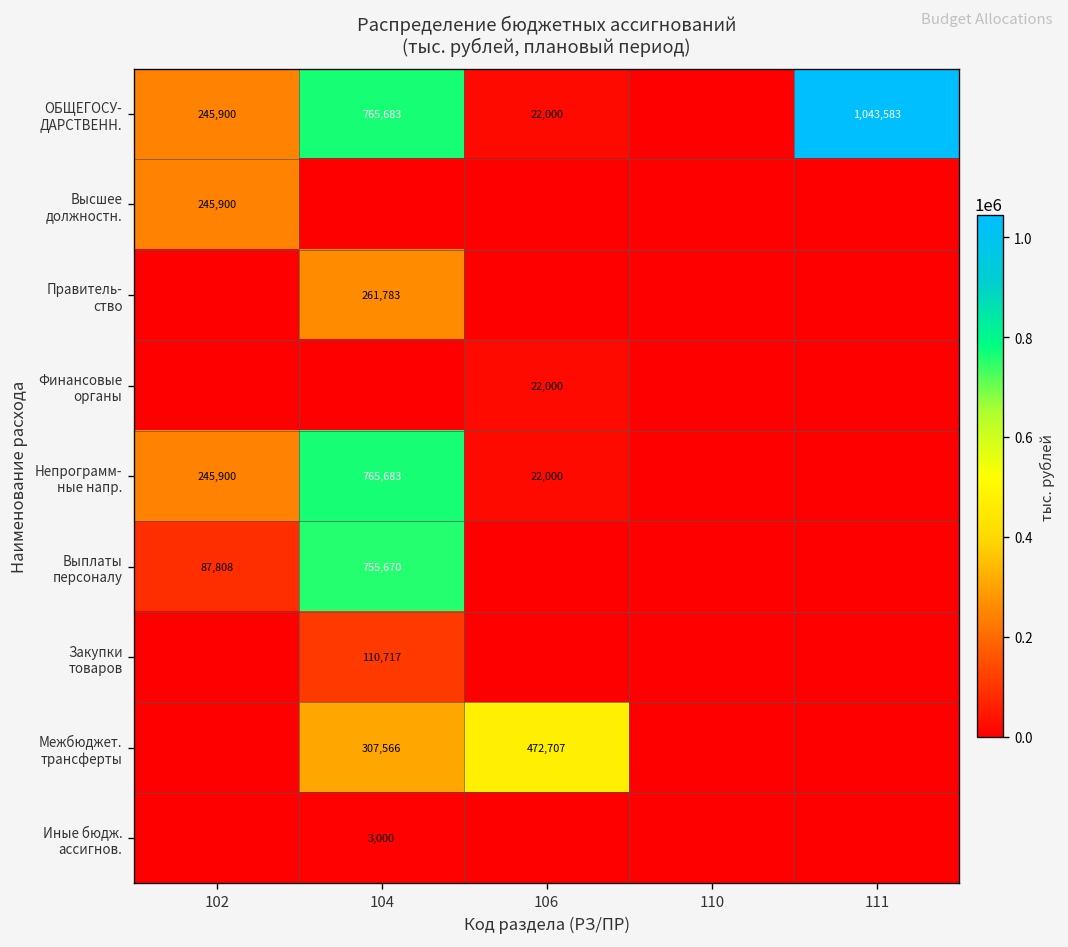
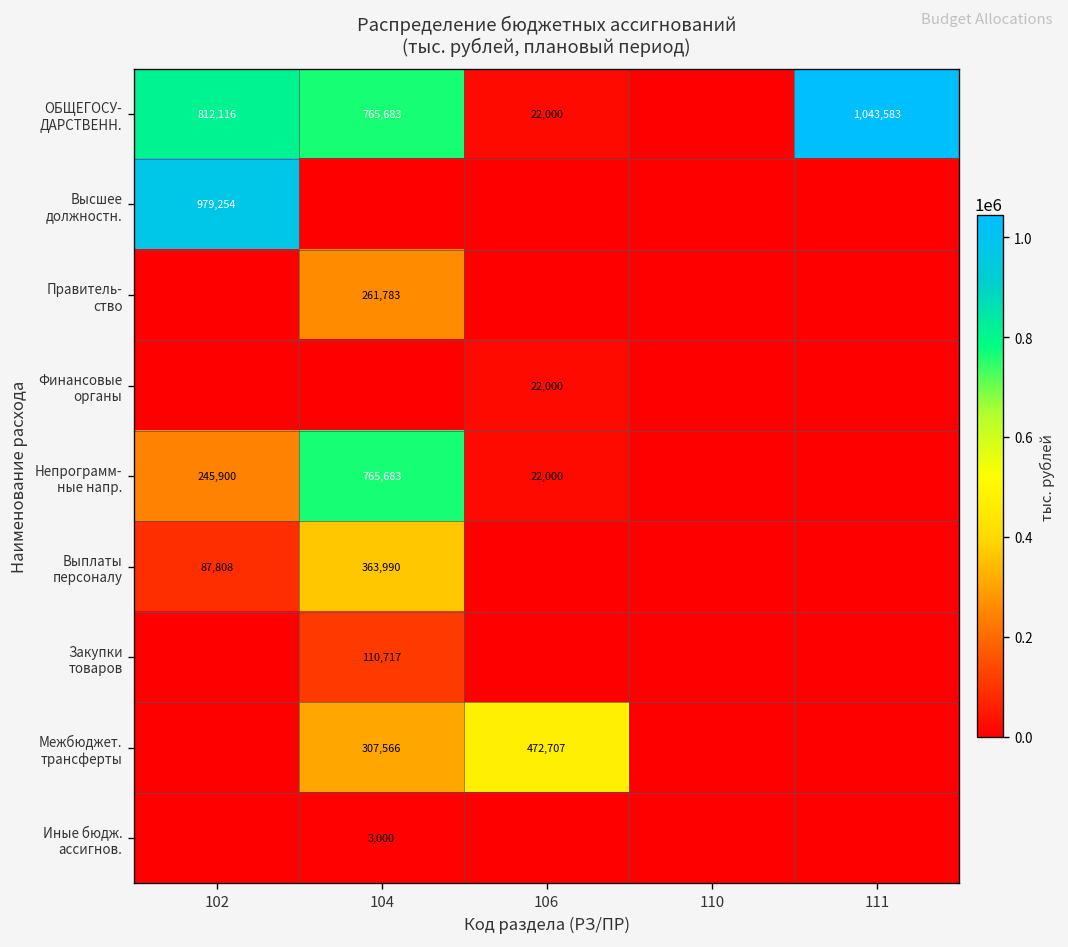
  {
    "ОБЩЕГОСУ- ДАРСТВЕНН.": {
-     "102": "245,900",
+     "102": "812,116",
      "104": "765,683",
      "106": "22,000",
      "111": "1,043,583"
    },
    "Высшее должностн.": {
-     "102": "245,900"
+     "102": "979,254"
    },
    "Правитель- ство": {
      "104": "261,783"
    },
    "Финансовые органы": {
      "106": "22,000"
    },
    "Непрограмм- ные напр.": {
      "102": "245,900",
      "104": "765,683",
      "106": "22,000"
    },
    "Выплаты персоналу": {
      "102": "87,808",
-     "104": "755,670"
+     "104": "363,990"
    },
    "Закупки товаров": {
      "104": "110,717"
    },
    "Межбюджет. трансферты": {
      "104": "307,566",
      "106": "472,707"
    },
    "Иные бюдж. ассигнов.": {
      "104": "3,000"
    }
  }
